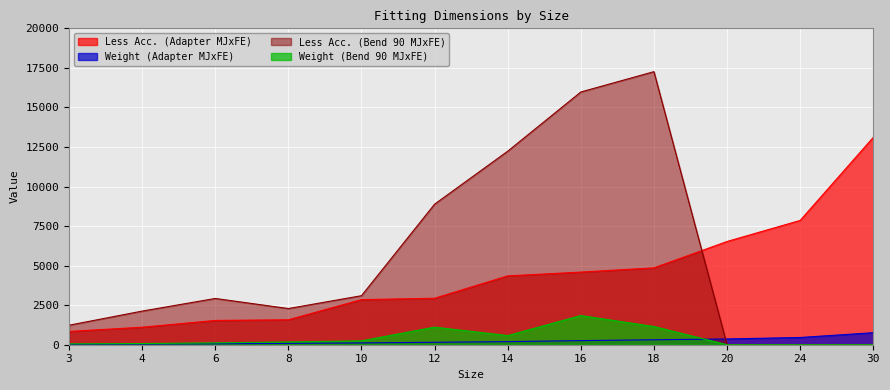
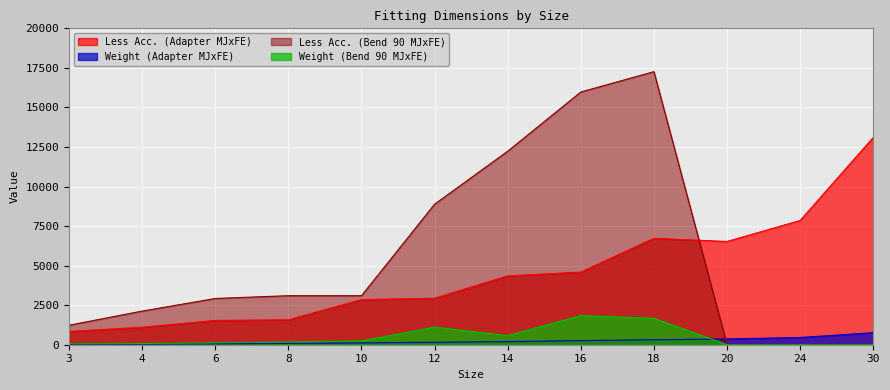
  {
    "Less Acc. (Adapter MJxFE)": {
      "3": 800,
      "4": 1100,
      "6": 1500,
      "8": 1600,
      "10": 2900,
      "12": 2900,
      "14": 4400,
      "16": 4600,
-     "18": 4900,
+     "18": 6700,
      "20": 6500,
      "24": 7900,
      "30": 13100
    },
    "Weight (Adapter MJxFE)": {
      "12": 200,
      "14": 200,
      "16": 300,
      "18": 300,
      "20": 400,
      "24": 500,
      "30": 800
    },
    "Less Acc. (Bend 90 MJxFE)": {
      "3": 1200,
      "4": 2100,
      "6": 2900,
-     "8": 2300,
+     "8": 3100,
      "10": 3100,
      "12": 8900,
      "14": 12200,
      "16": 16000,
      "18": 17300
    },
    "Weight (Bend 90 MJxFE)": {
      "12": 1100,
      "14": 600,
      "16": 1800,
-     "18": 1200
+     "18": 1700
    }
  }
